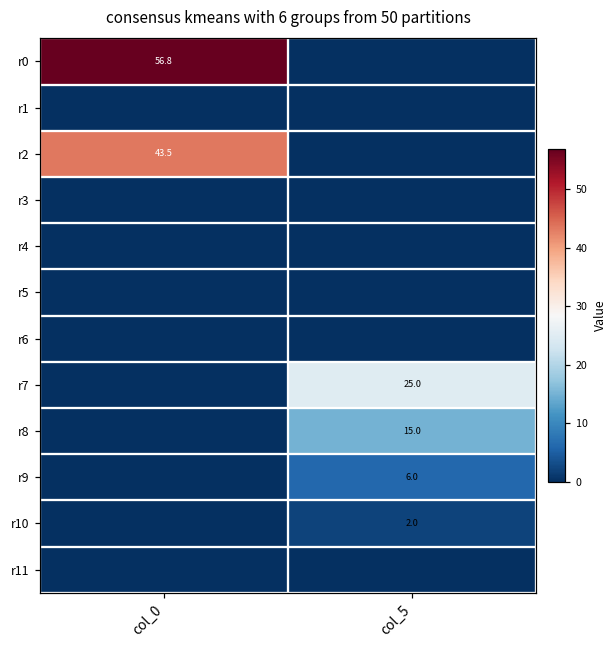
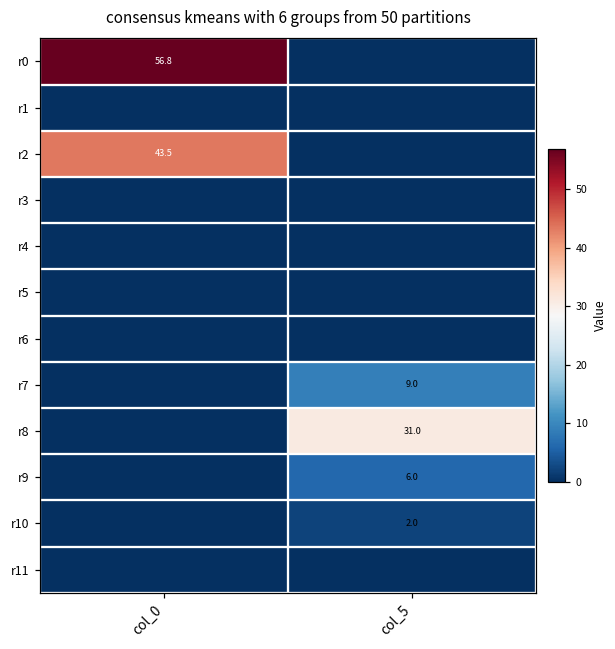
  {
    "r0": {
      "col_0": 56.8
    },
    "r2": {
      "col_0": 43.5
    },
    "r7": {
-     "col_5": 25.0
+     "col_5": 9.0
    },
    "r8": {
-     "col_5": 15.0
+     "col_5": 31.0
    },
    "r9": {
      "col_5": 6.0
    },
    "r10": {
      "col_5": 2.0
    }
  }
